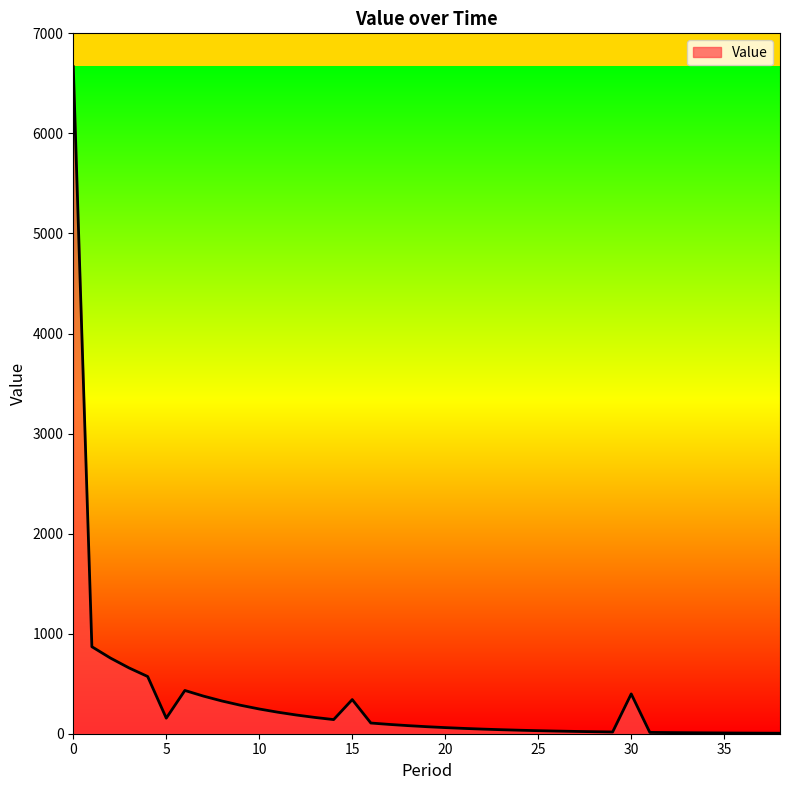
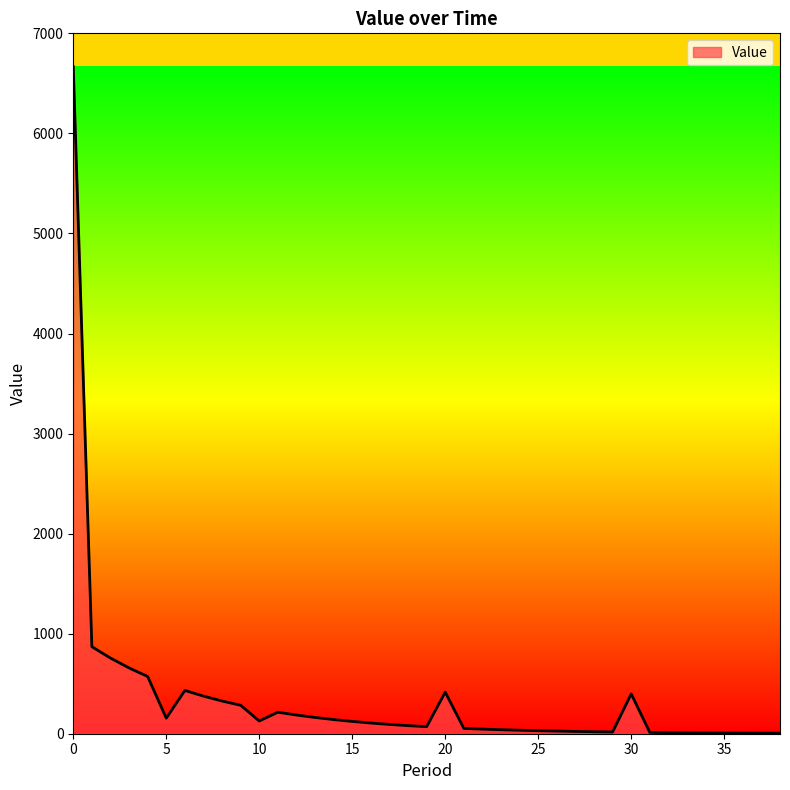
  {
    "0": 6670,
    "5": 160,
-   "10": 250,
-   "15": 340,
-   "20": 60,
+   "10": 130,
+   "15": 120,
+   "20": 420,
    "25": 30,
    "30": 400,
    "35": 10
  }
